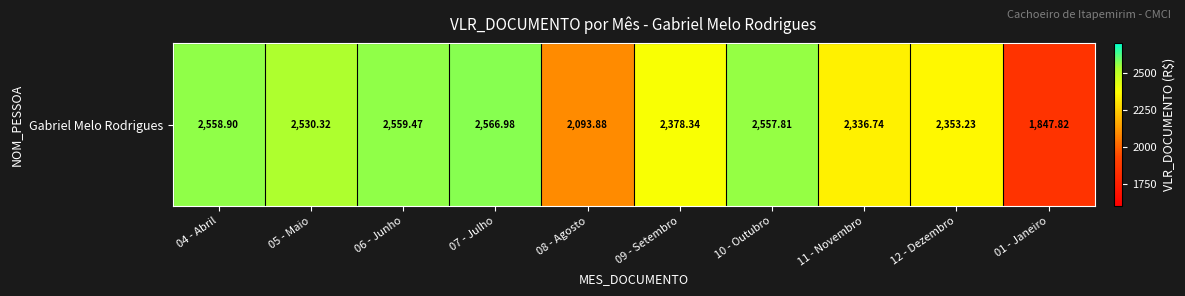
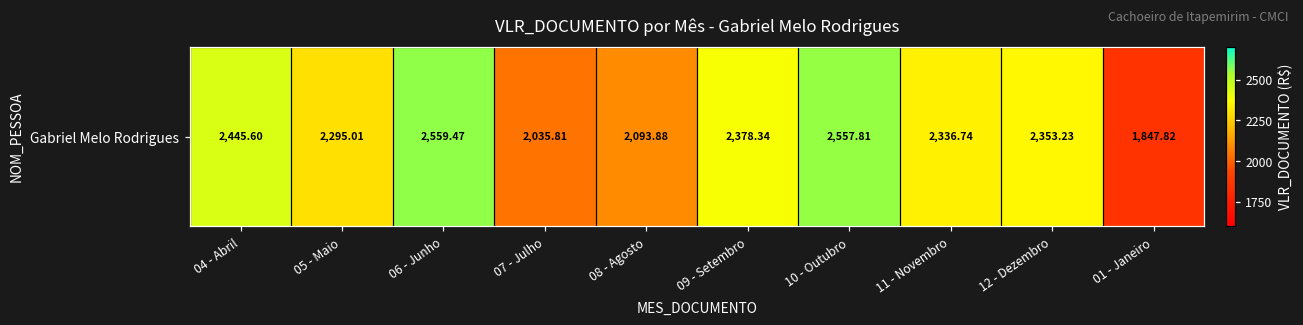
  {
    "Gabriel Melo Rodrigues": {
-     "04 - Abril": "2,558.90",
-     "05 - Maio": "2,530.32",
+     "04 - Abril": "2,445.60",
+     "05 - Maio": "2,295.01",
      "06 - Junho": "2,559.47",
-     "07 - Julho": "2,566.98",
+     "07 - Julho": "2,035.81",
      "08 - Agosto": "2,093.88",
      "09 - Setembro": "2,378.34",
      "10 - Outubro": "2,557.81",
      "11 - Novembro": "2,336.74",
      "12 - Dezembro": "2,353.23",
      "01 - Janeiro": "1,847.82"
    }
  }
